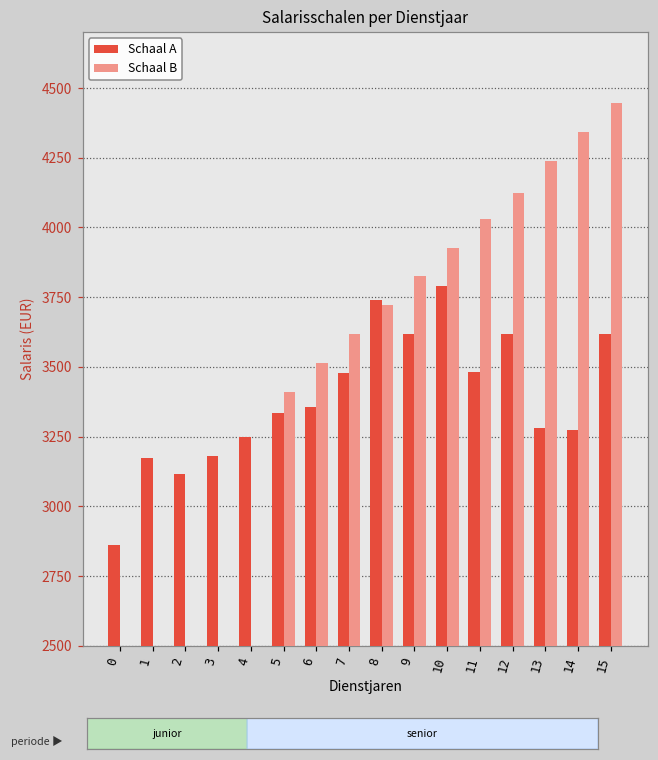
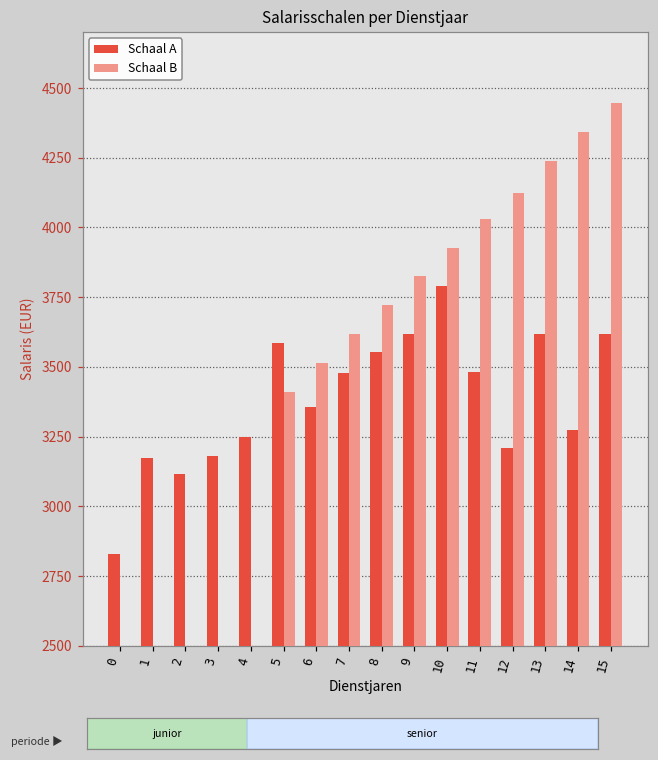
  {
    "Schaal A": {
-     "0": 2860,
+     "0": 2830,
      "1": 3170,
      "2": 3120,
      "3": 3180,
      "4": 3250,
-     "5": 3340,
+     "5": 3580,
      "6": 3360,
      "7": 3480,
-     "8": 3740,
+     "8": 3550,
      "9": 3620,
      "10": 3790,
      "11": 3480,
-     "12": 3620,
-     "13": 3280,
+     "12": 3210,
+     "13": 3620,
      "14": 3270,
      "15": 3620
    }
  }
